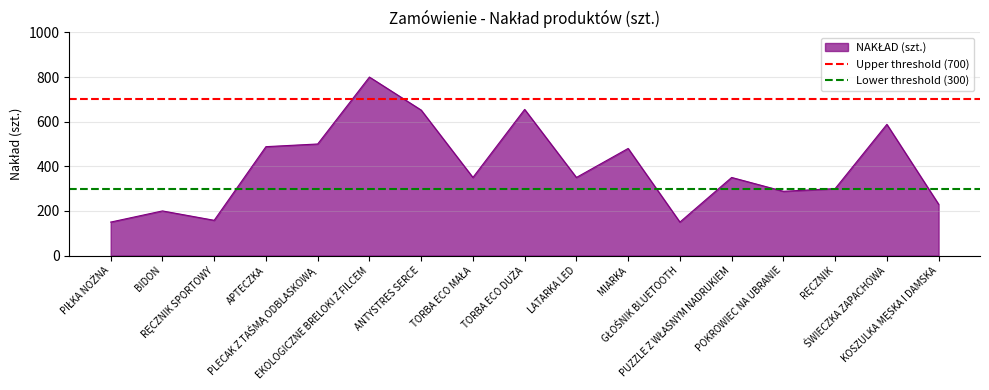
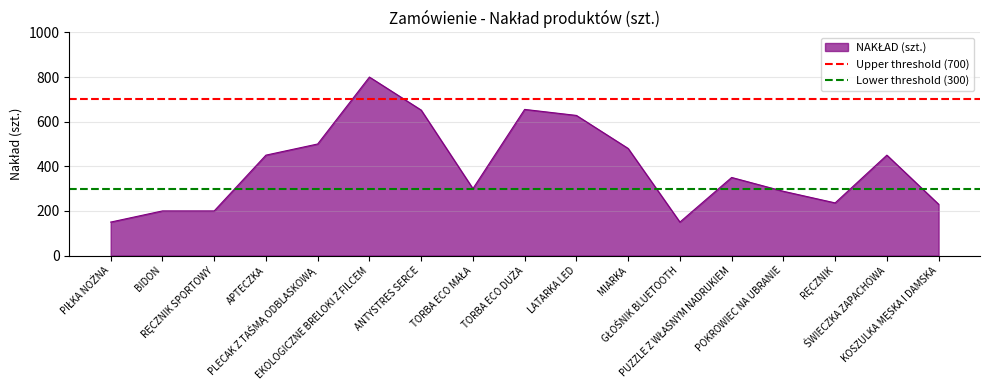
  {
    "PIŁKA NOŻNA": 150,
    "BIDON": 200,
-   "RĘCZNIK SPORTOWY": 160,
-   "APTECZKA": 490,
+   "RĘCZNIK SPORTOWY": 200,
+   "APTECZKA": 450,
    "PLECAK Z TAŚMĄ ODBLASKOWĄ": 500,
    "EKOLOGICZNE BRELOKI Z FILCEM": 800,
    "ANTYSTRES SERCE": 650,
-   "TORBA ECO MAŁA": 350,
+   "TORBA ECO MAŁA": 300,
    "TORBA ECO DUŻA": 660,
-   "LATARKA LED": 350,
+   "LATARKA LED": 630,
    "MIARKA": 480,
    "GŁOŚNIK BLUETOOTH": 150,
    "PUZZLE Z WŁASNYM NADRUKIEM": 350,
    "POKROWIEC NA UBRANIE": 290,
-   "RĘCZNIK": 300,
-   "ŚWIECZKA ZAPACHOWA": 590,
+   "RĘCZNIK": 240,
+   "ŚWIECZKA ZAPACHOWA": 450,
    "KOSZULKA MĘSKA I DAMSKA": 230
  }
